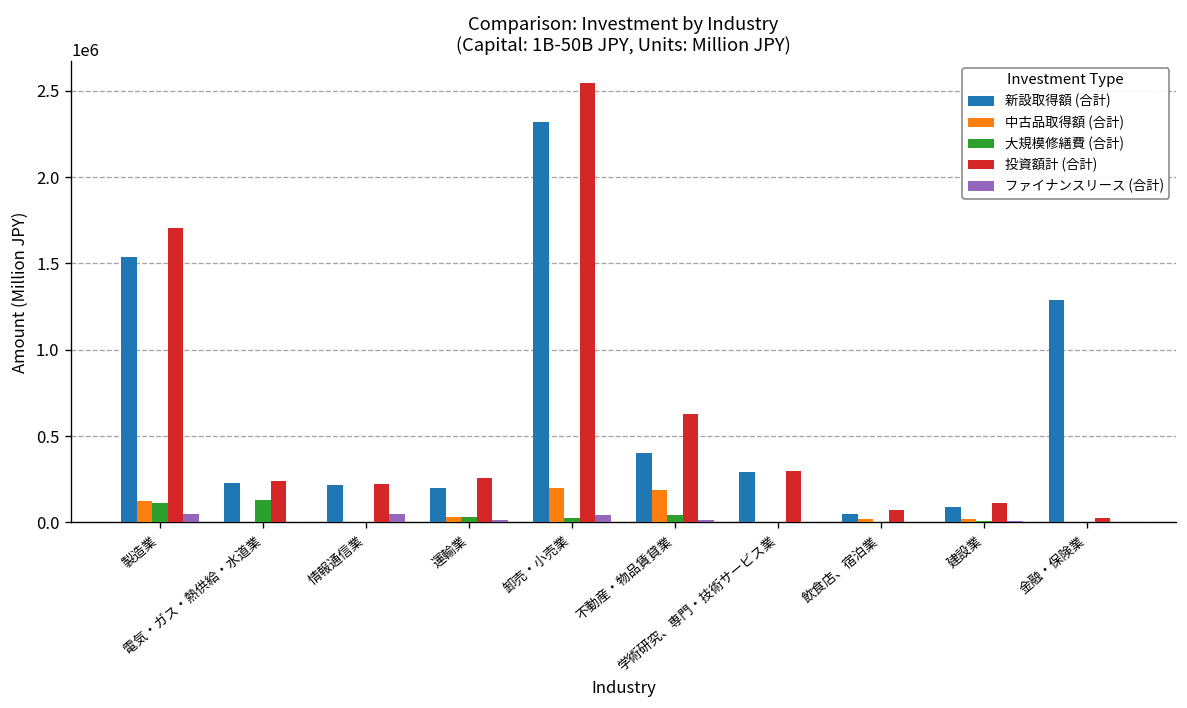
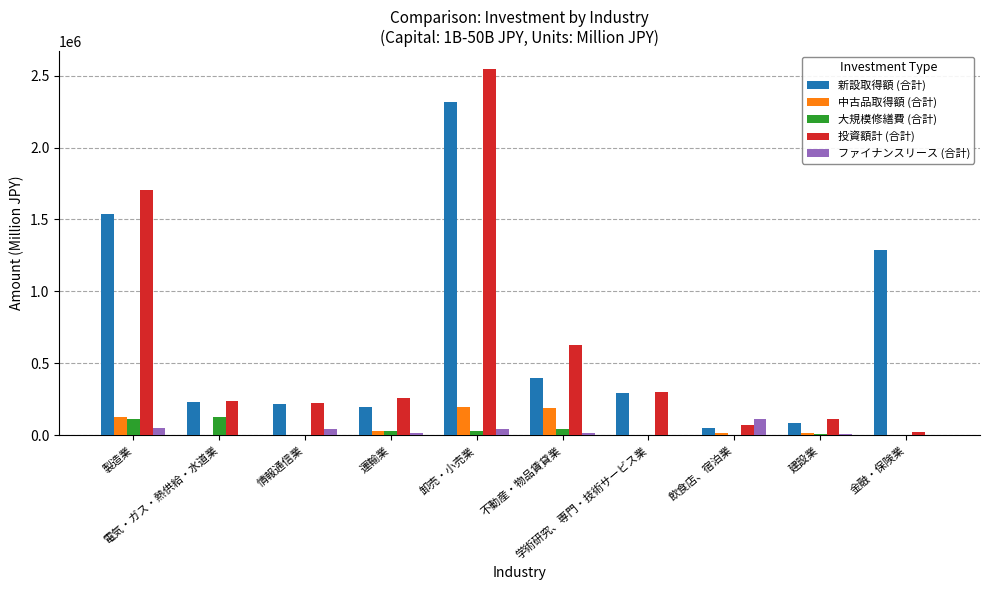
  {
    "新設取得額 (合計)": {
      "製造業": 1540000,
      "電気・ガス・熱供給・水道業": 230000,
      "情報通信業": 220000,
      "運輸業": 200000,
      "卸売・小売業": 2320000,
      "不動産・物品賃貸業": 400000,
      "学術研究、専門・技術サービス業": 290000,
      "飲食店、宿泊業": 50000,
      "建設業": 90000,
      "金融・保険業": 1290000
    },
    "中古品取得額 (合計)": {
      "製造業": 120000,
      "運輸業": 30000,
      "卸売・小売業": 200000,
      "不動産・物品賃貸業": 190000,
      "飲食店、宿泊業": 20000
    },
    "大規模修繕費 (合計)": {
      "製造業": 110000,
      "電気・ガス・熱供給・水道業": 130000,
      "運輸業": 30000,
      "卸売・小売業": 30000,
      "不動産・物品賃貸業": 40000
    },
    "投資額計 (合計)": {
      "製造業": 1710000,
      "電気・ガス・熱供給・水道業": 240000,
      "情報通信業": 220000,
      "運輸業": 260000,
      "卸売・小売業": 2540000,
      "不動産・物品賃貸業": 630000,
      "学術研究、専門・技術サービス業": 300000,
      "飲食店、宿泊業": 70000,
      "建設業": 110000,
      "金融・保険業": 20000
    },
    "ファイナンスリース (合計)": {
      "製造業": 50000,
      "情報通信業": 50000,
      "卸売・小売業": 40000,
-     "飲食店、宿泊業": 0
+     "飲食店、宿泊業": 110000
    }
  }
